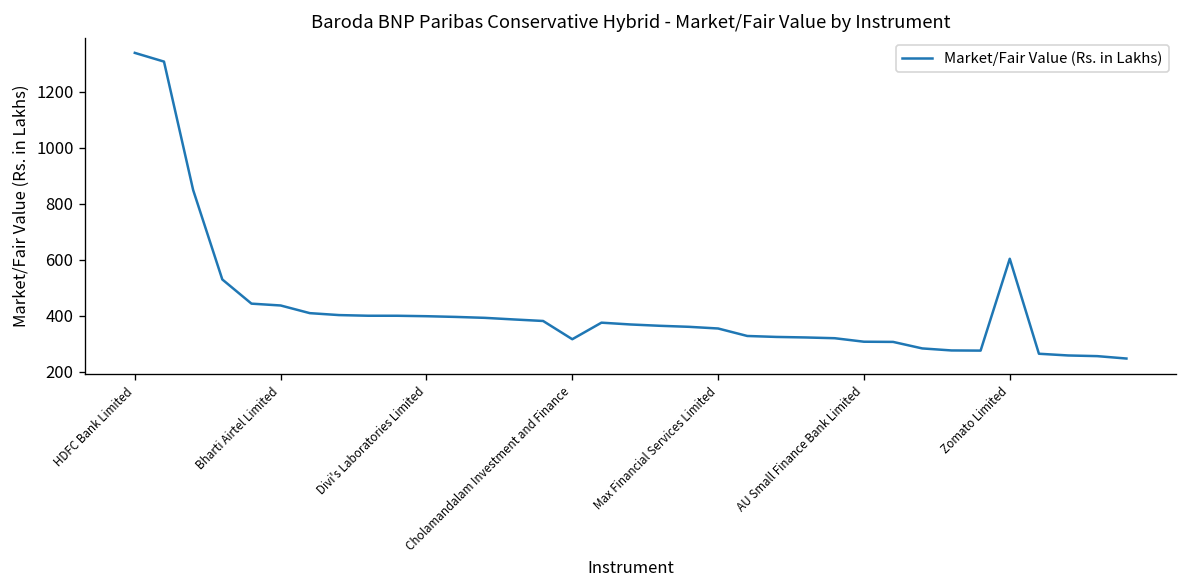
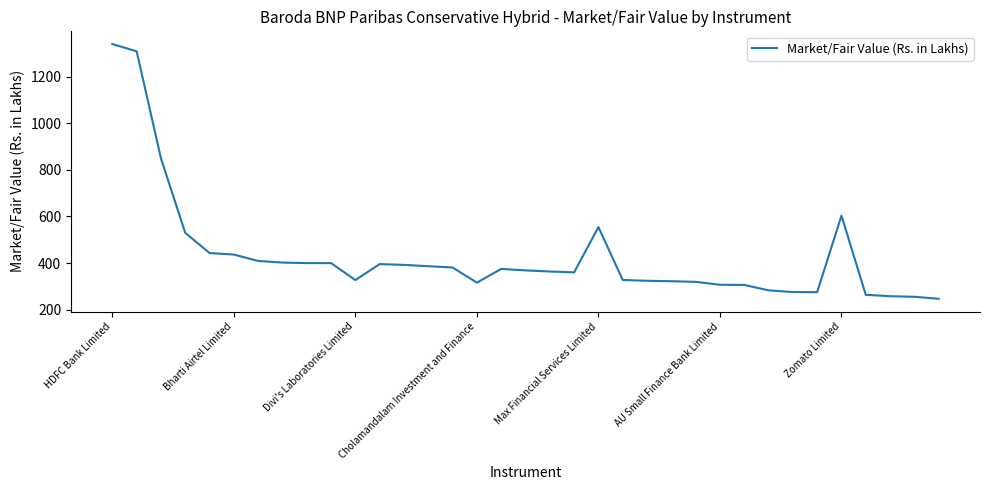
  {
    "HDFC Bank Limited": 1340,
    "Bharti Airtel Limited": 440,
-   "Divi's Laboratories Limited": 400,
+   "Divi's Laboratories Limited": 330,
    "Cholamandalam Investment and Finance": 320,
-   "Max Financial Services Limited": 350,
+   "Max Financial Services Limited": 550,
    "AU Small Finance Bank Limited": 310,
    "Zomato Limited": 600
  }
